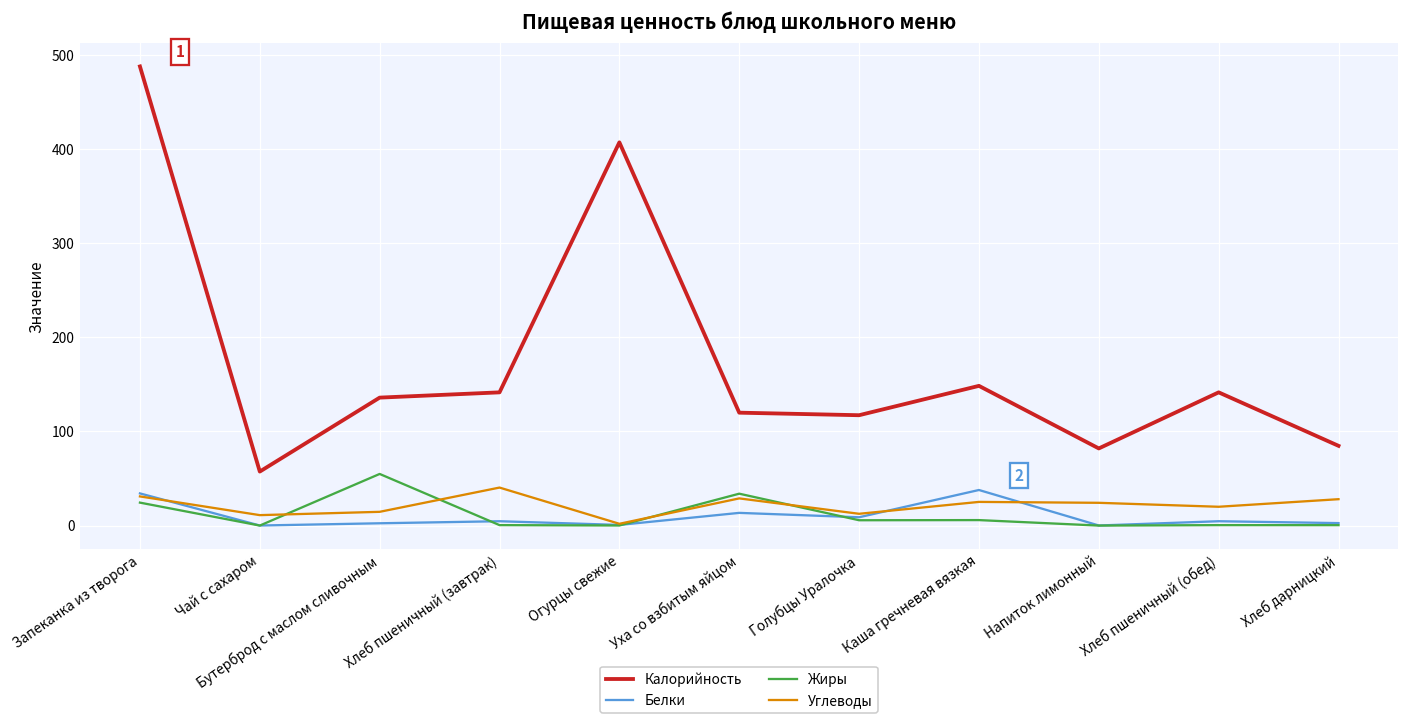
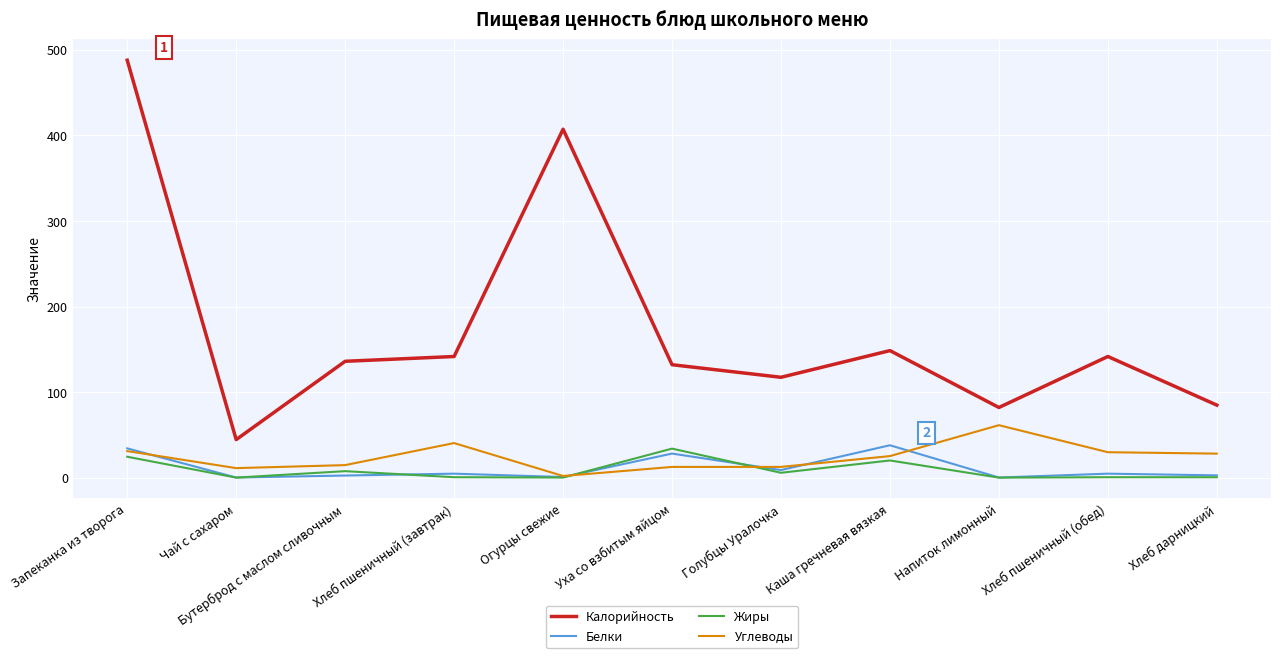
  {
    "Калорийность": {
      "Запеканка из творога": 490,
-     "Чай с сахаром": 60,
+     "Чай с сахаром": 40,
      "Бутерброд с маслом сливочным": 140,
      "Хлеб пшеничный (завтрак)": 140,
      "Огурцы свежие": 410,
-     "Уха со взбитым яйцом": 120,
+     "Уха со взбитым яйцом": 130,
      "Голубцы Уралочка": 120,
      "Каша гречневая вязкая": 150,
      "Напиток лимонный": 80,
      "Хлеб пшеничный (обед)": 140,
      "Хлеб дарницкий": 80
    },
    "Белки": {
      "Запеканка из творога": 30,
      "Бутерброд с маслом сливочным": 0,
      "Хлеб пшеничный (завтрак)": 0,
-     "Уха со взбитым яйцом": 10,
+     "Уха со взбитым яйцом": 30,
      "Голубцы Уралочка": 10,
      "Каша гречневая вязкая": 40,
      "Хлеб пшеничный (обед)": 0
    },
    "Жиры": {
      "Запеканка из творога": 20,
-     "Бутерброд с маслом сливочным": 50,
+     "Бутерброд с маслом сливочным": 10,
      "Хлеб пшеничный (завтрак)": 0,
      "Уха со взбитым яйцом": 30,
      "Голубцы Уралочка": 10,
-     "Каша гречневая вязкая": 10,
+     "Каша гречневая вязкая": 20,
      "Хлеб пшеничный (обед)": 0
    },
    "Углеводы": {
      "Запеканка из творога": 30,
      "Чай с сахаром": 10,
      "Бутерброд с маслом сливочным": 10,
      "Хлеб пшеничный (завтрак)": 40,
-     "Уха со взбитым яйцом": 30,
+     "Уха со взбитым яйцом": 10,
      "Голубцы Уралочка": 10,
      "Каша гречневая вязкая": 30,
-     "Напиток лимонный": 20,
-     "Хлеб пшеничный (обед)": 20,
+     "Напиток лимонный": 60,
+     "Хлеб пшеничный (обед)": 30,
      "Хлеб дарницкий": 30
    }
  }
